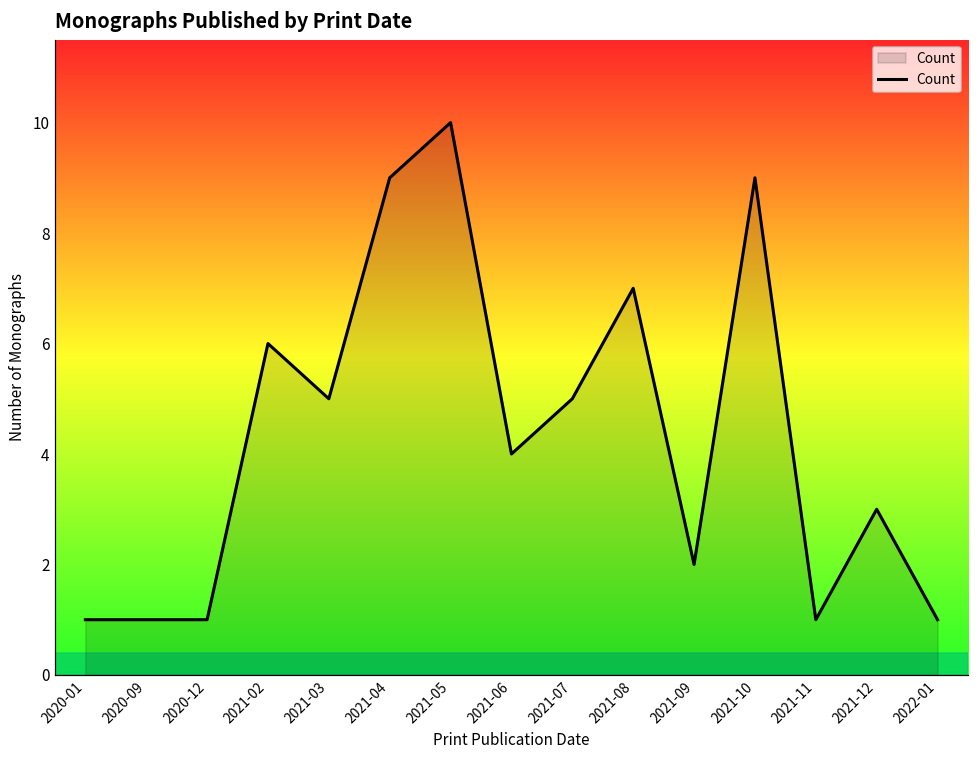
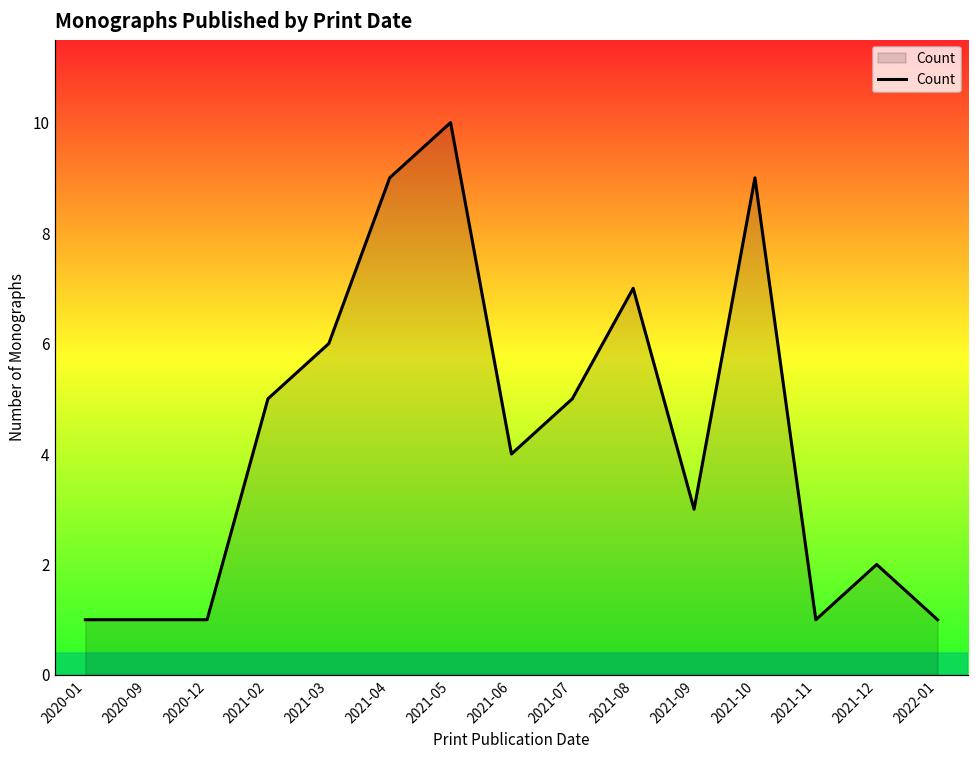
  {
    "2020-01": 1,
    "2020-09": 1,
    "2020-12": 1,
-   "2021-02": 6,
-   "2021-03": 5,
+   "2021-02": 5,
+   "2021-03": 6,
    "2021-04": 9,
    "2021-05": 10,
    "2021-06": 4,
    "2021-07": 5,
    "2021-08": 7,
-   "2021-09": 2,
+   "2021-09": 3,
    "2021-10": 9,
    "2021-11": 1,
-   "2021-12": 3,
+   "2021-12": 2,
    "2022-01": 1
  }
